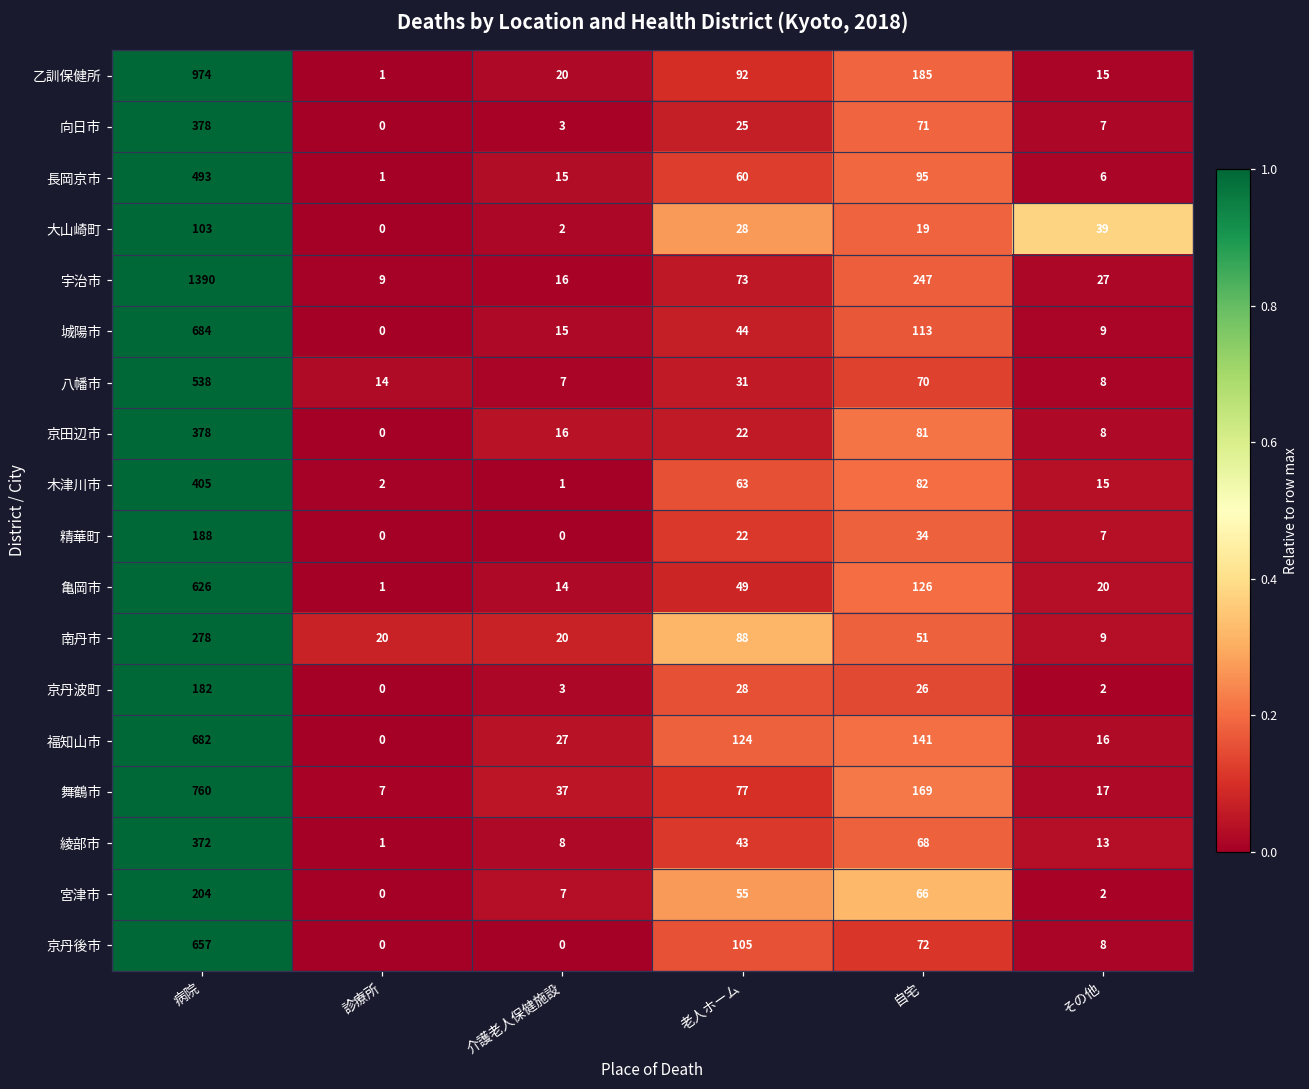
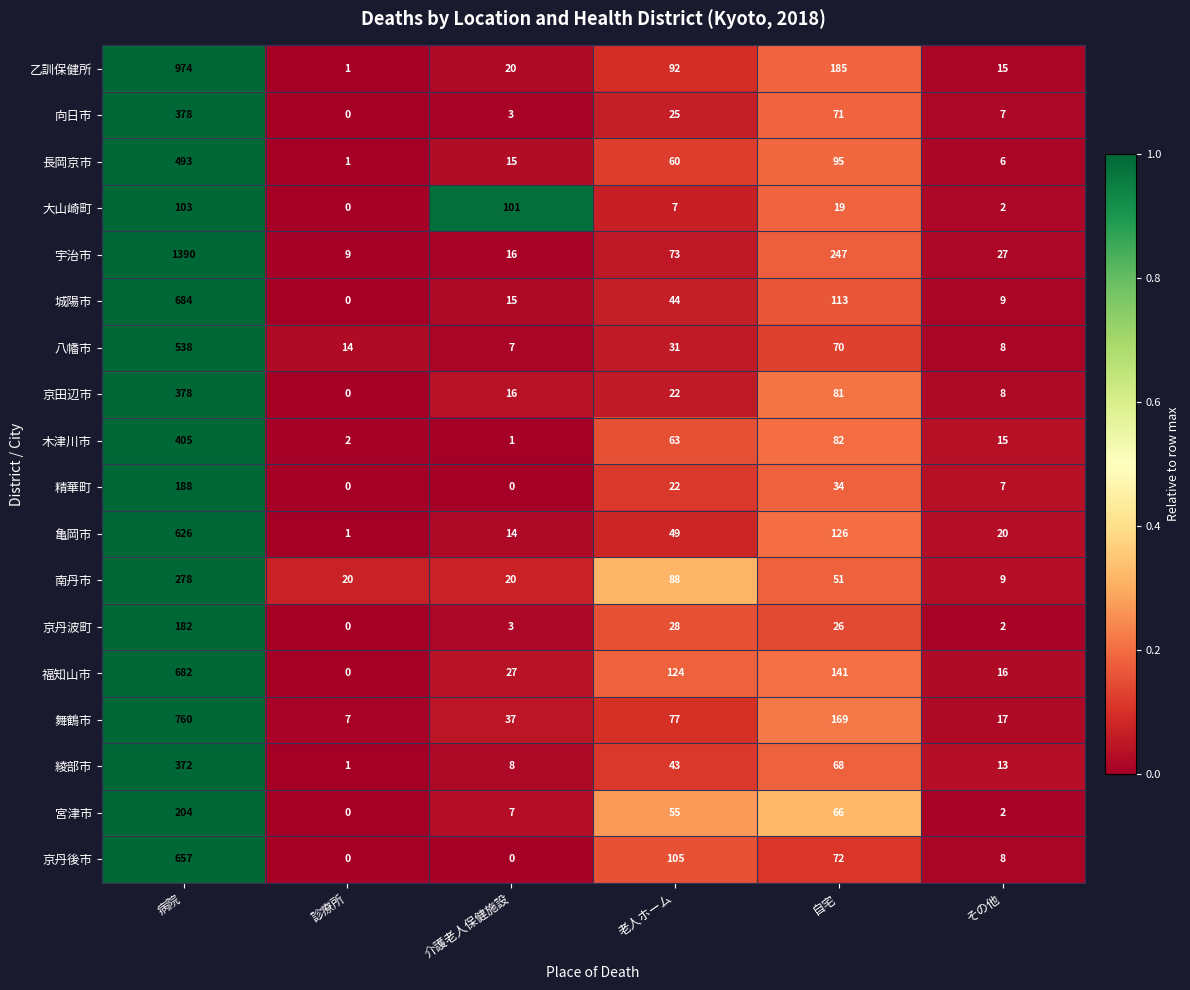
  {
    "乙訓保健所": {
      "病院": 974,
      "診療所": 1,
      "介護老人保健施設": 20,
      "老人ホーム": 92,
      "自宅": 185,
      "その他": 15
    },
    "向日市": {
      "病院": 378,
      "診療所": 0,
      "介護老人保健施設": 3,
      "老人ホーム": 25,
      "自宅": 71,
      "その他": 7
    },
    "長岡京市": {
      "病院": 493,
      "診療所": 1,
      "介護老人保健施設": 15,
      "老人ホーム": 60,
      "自宅": 95,
      "その他": 6
    },
    "大山崎町": {
      "病院": 103,
      "診療所": 0,
-     "介護老人保健施設": 2,
-     "老人ホーム": 28,
+     "介護老人保健施設": 101,
+     "老人ホーム": 7,
      "自宅": 19,
-     "その他": 39
+     "その他": 2
    },
    "宇治市": {
      "病院": 1390,
      "診療所": 9,
      "介護老人保健施設": 16,
      "老人ホーム": 73,
      "自宅": 247,
      "その他": 27
    },
    "城陽市": {
      "病院": 684,
      "診療所": 0,
      "介護老人保健施設": 15,
      "老人ホーム": 44,
      "自宅": 113,
      "その他": 9
    },
    "八幡市": {
      "病院": 538,
      "診療所": 14,
      "介護老人保健施設": 7,
      "老人ホーム": 31,
      "自宅": 70,
      "その他": 8
    },
    "京田辺市": {
      "病院": 378,
      "診療所": 0,
      "介護老人保健施設": 16,
      "老人ホーム": 22,
      "自宅": 81,
      "その他": 8
    },
    "木津川市": {
      "病院": 405,
      "診療所": 2,
      "介護老人保健施設": 1,
      "老人ホーム": 63,
      "自宅": 82,
      "その他": 15
    },
    "精華町": {
      "病院": 188,
      "診療所": 0,
      "介護老人保健施設": 0,
      "老人ホーム": 22,
      "自宅": 34,
      "その他": 7
    },
    "亀岡市": {
      "病院": 626,
      "診療所": 1,
      "介護老人保健施設": 14,
      "老人ホーム": 49,
      "自宅": 126,
      "その他": 20
    },
    "南丹市": {
      "病院": 278,
      "診療所": 20,
      "介護老人保健施設": 20,
      "老人ホーム": 88,
      "自宅": 51,
      "その他": 9
    },
    "京丹波町": {
      "病院": 182,
      "診療所": 0,
      "介護老人保健施設": 3,
      "老人ホーム": 28,
      "自宅": 26,
      "その他": 2
    },
    "福知山市": {
      "病院": 682,
      "診療所": 0,
      "介護老人保健施設": 27,
      "老人ホーム": 124,
      "自宅": 141,
      "その他": 16
    },
    "舞鶴市": {
      "病院": 760,
      "診療所": 7,
      "介護老人保健施設": 37,
      "老人ホーム": 77,
      "自宅": 169,
      "その他": 17
    },
    "綾部市": {
      "病院": 372,
      "診療所": 1,
      "介護老人保健施設": 8,
      "老人ホーム": 43,
      "自宅": 68,
      "その他": 13
    },
    "宮津市": {
      "病院": 204,
      "診療所": 0,
      "介護老人保健施設": 7,
      "老人ホーム": 55,
      "自宅": 66,
      "その他": 2
    },
    "京丹後市": {
      "病院": 657,
      "診療所": 0,
      "介護老人保健施設": 0,
      "老人ホーム": 105,
      "自宅": 72,
      "その他": 8
    }
  }
